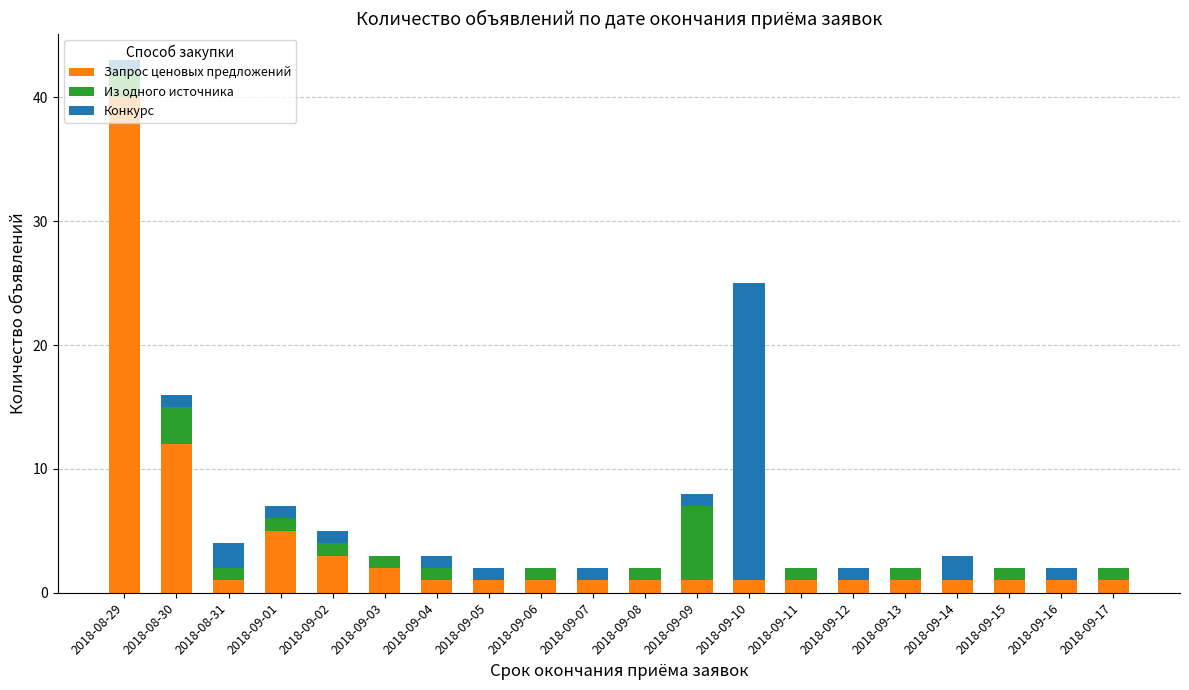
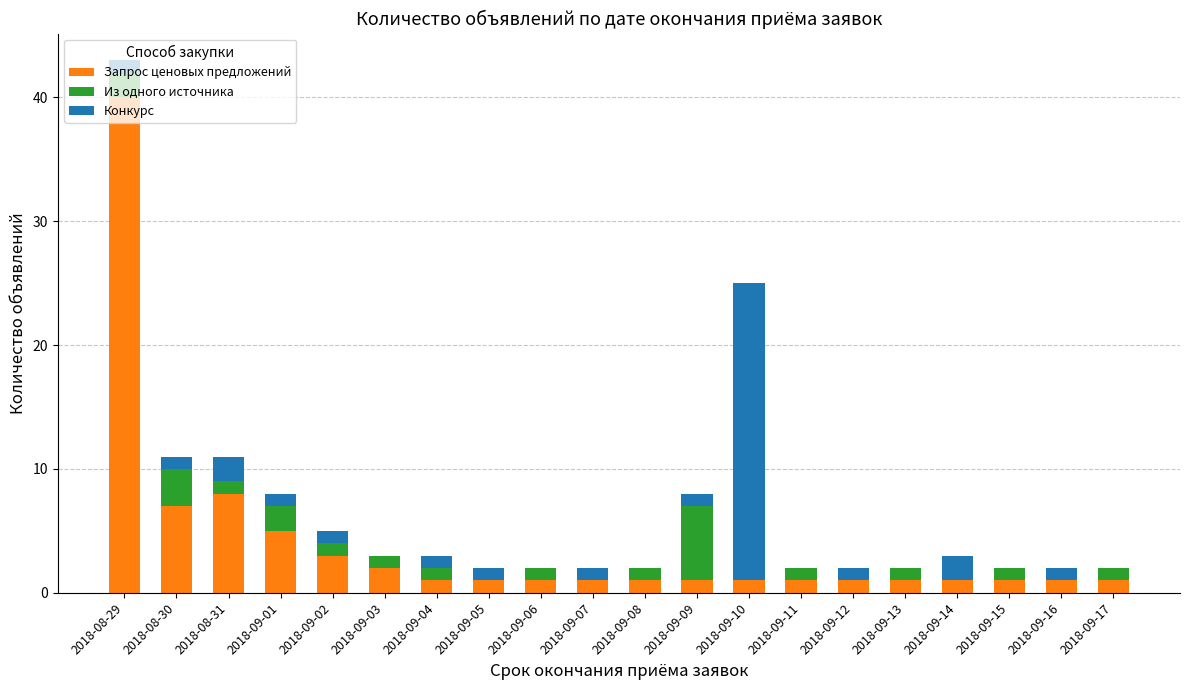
  {
    "Запрос ценовых предложений": {
-     "2018-08-30": 12,
-     "2018-08-31": 1,
+     "2018-08-30": 7,
+     "2018-08-31": 8,
      "2018-09-01": 5,
      "2018-09-02": 3,
      "2018-09-03": 2,
      "2018-09-04": 1,
      "2018-09-05": 1,
      "2018-09-06": 1,
      "2018-09-07": 1,
      "2018-09-08": 1,
      "2018-09-09": 1,
      "2018-09-10": 1,
      "2018-09-11": 1,
      "2018-09-12": 1,
      "2018-09-13": 1,
      "2018-09-14": 1,
      "2018-09-15": 1,
      "2018-09-16": 1,
      "2018-09-17": 1
    },
    "Из одного источника": {
      "2018-08-30": 3,
      "2018-08-31": 1,
-     "2018-09-01": 1,
+     "2018-09-01": 2,
      "2018-09-02": 1,
      "2018-09-03": 1,
      "2018-09-04": 1,
      "2018-09-05": 0,
      "2018-09-06": 1,
      "2018-09-07": 0,
      "2018-09-08": 1,
      "2018-09-09": 6,
      "2018-09-10": 0,
      "2018-09-11": 1,
      "2018-09-12": 0,
      "2018-09-13": 1,
      "2018-09-14": 0,
      "2018-09-15": 1,
      "2018-09-16": 0,
      "2018-09-17": 1
    },
    "Конкурс": {
      "2018-08-30": 1,
      "2018-08-31": 2,
      "2018-09-01": 1,
      "2018-09-02": 1,
      "2018-09-03": 0,
      "2018-09-04": 1,
      "2018-09-05": 1,
      "2018-09-06": 0,
      "2018-09-07": 1,
      "2018-09-08": 0,
      "2018-09-09": 1,
      "2018-09-10": 24,
      "2018-09-11": 0,
      "2018-09-12": 1,
      "2018-09-13": 0,
      "2018-09-14": 2,
      "2018-09-15": 0,
      "2018-09-16": 1,
      "2018-09-17": 0
    }
  }
